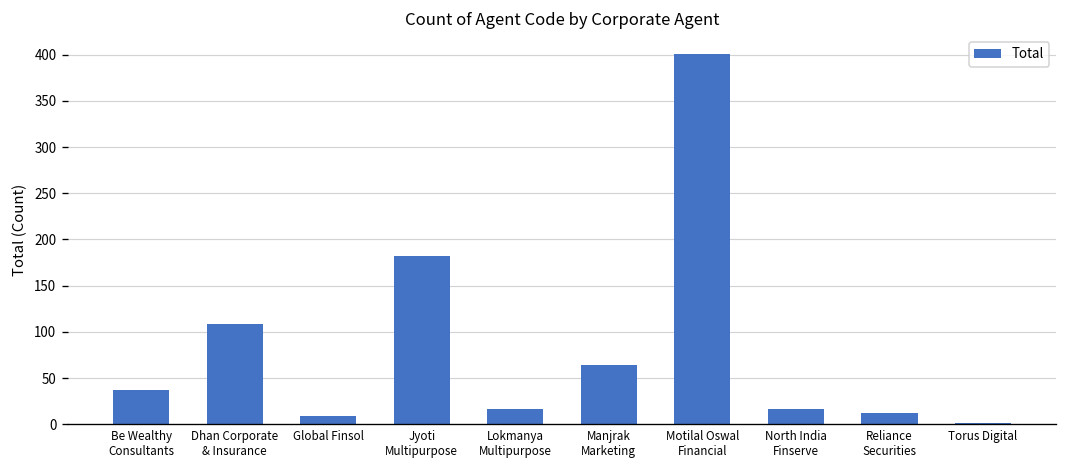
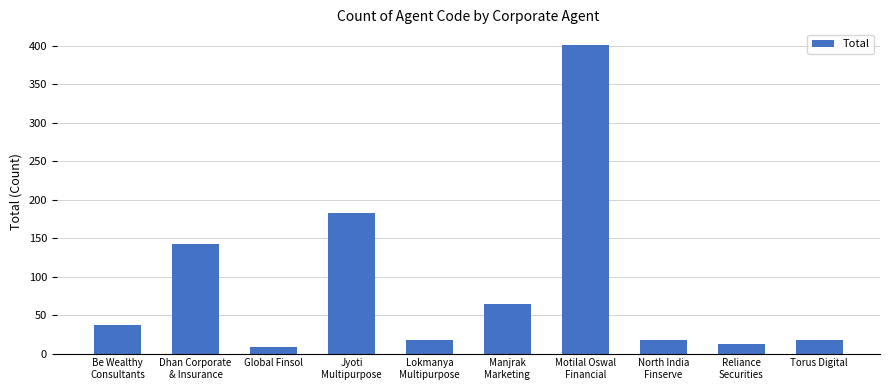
  {
    "Be Wealthy Consultants": 40,
-   "Dhan Corporate & Insurance": 110,
+   "Dhan Corporate & Insurance": 140,
    "Global Finsol": 10,
    "Jyoti Multipurpose": 180,
    "Lokmanya Multipurpose": 20,
    "Manjrak Marketing": 60,
    "Motilal Oswal Financial": 400,
    "North India Finserve": 20,
    "Reliance Securities": 10,
-   "Torus Digital": 0
+   "Torus Digital": 20
  }
